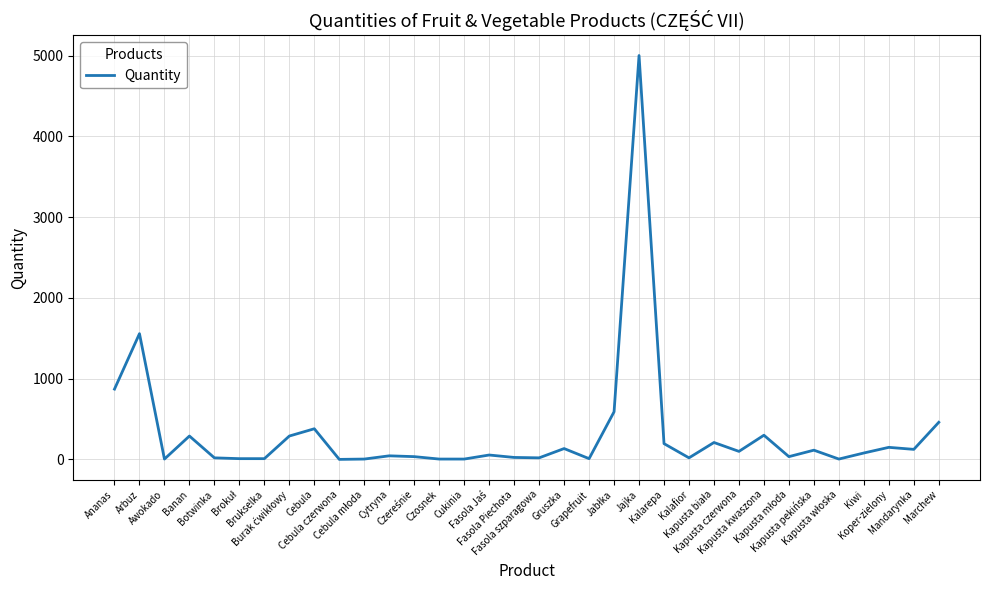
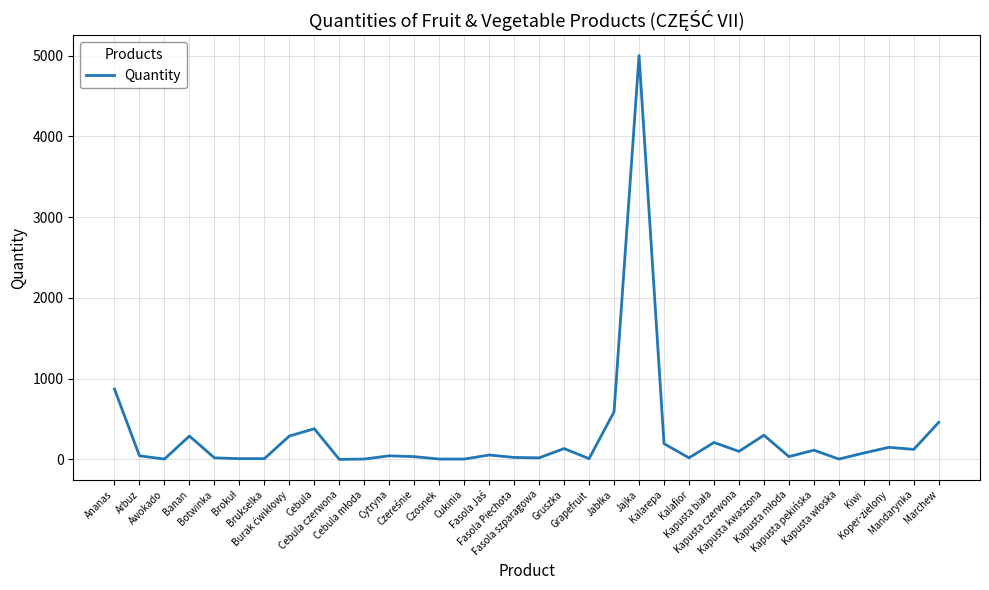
  {
    "Ananas": 900,
-   "Arbuz": 1600,
+   "Arbuz": 0,
    "Awokado": 0,
    "Banan": 300,
    "Botwinka": 0,
    "Brokuł": 0,
    "Brukselka": 0,
    "Burak ćwikłowy": 300,
    "Cebula": 400,
    "Cebula czerwona": 0,
    "Cebula młoda": 0,
    "Cytryna": 0,
    "Czereśnie": 0,
    "Czosnek": 0,
    "Cukinia": 0,
    "Fasola Jaś": 100,
    "Fasola Piechota": 0,
    "Fasola szparagowa": 0,
    "Gruszka": 100,
    "Grapefruit": 0,
    "Jabłka": 600,
    "Jajka": 5000,
    "Kalarepa": 200,
    "Kalafior": 0,
    "Kapusta biała": 200,
    "Kapusta czerwona": 100,
    "Kapusta kwaszona": 300,
    "Kapusta młoda": 0,
    "Kapusta pekińska": 100,
    "Kapusta włoska": 0,
    "Kiwi": 100,
    "Koper-zielony": 200,
    "Mandarynka": 100,
    "Marchew": 500
  }
